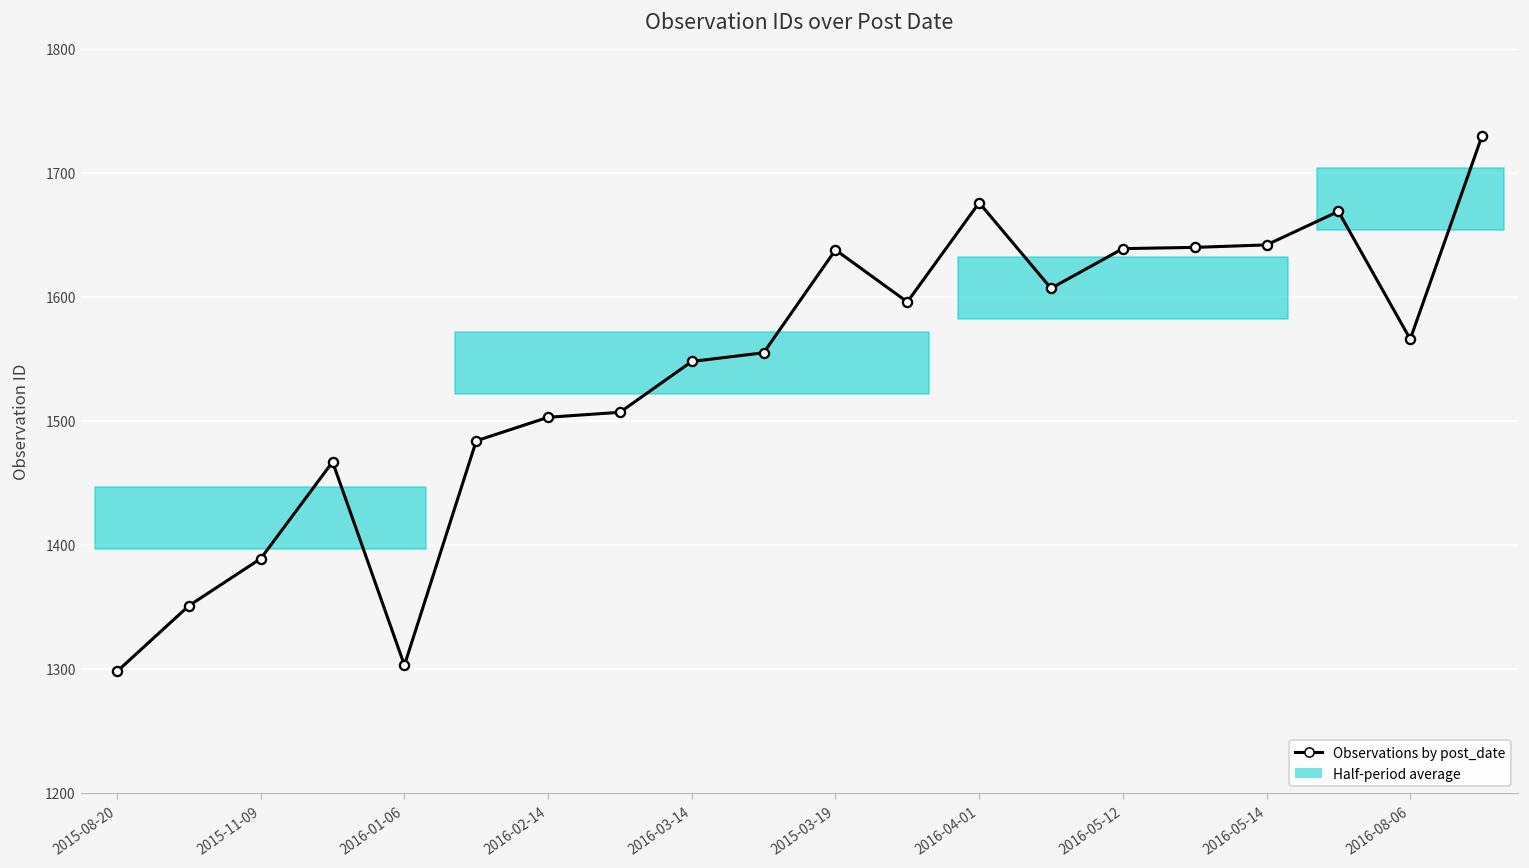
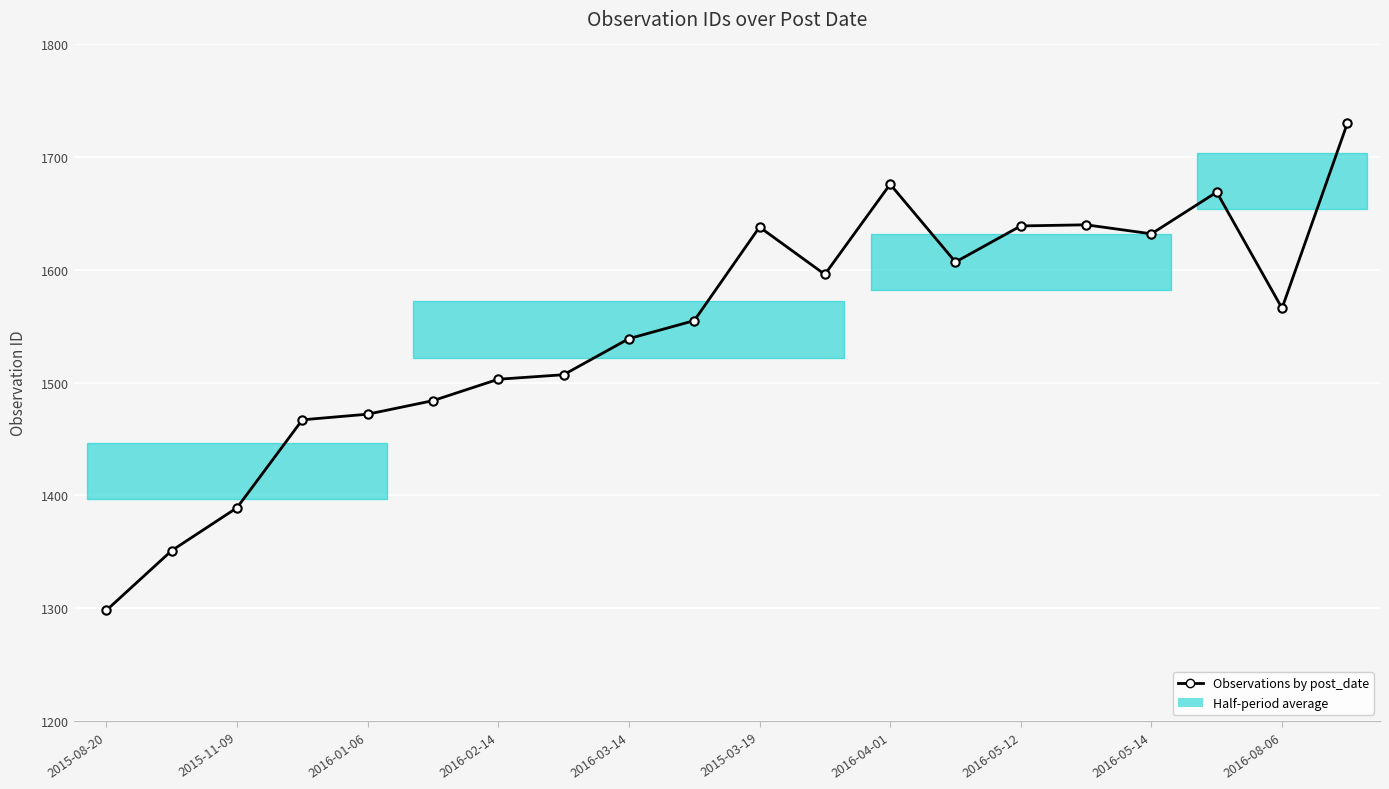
  {
    "Observations by post_date": {
      "2015-08-20": 1298,
      "2015-11-09": 1389,
-     "2016-01-06": 1303,
+     "2016-01-06": 1472,
      "2016-02-14": 1503,
-     "2016-03-14": 1548,
+     "2016-03-14": 1539,
      "2015-03-19": 1638,
      "2016-04-01": 1676,
      "2016-05-12": 1639,
-     "2016-05-14": 1642,
+     "2016-05-14": 1632,
      "2016-08-06": 1566
    }
  }
